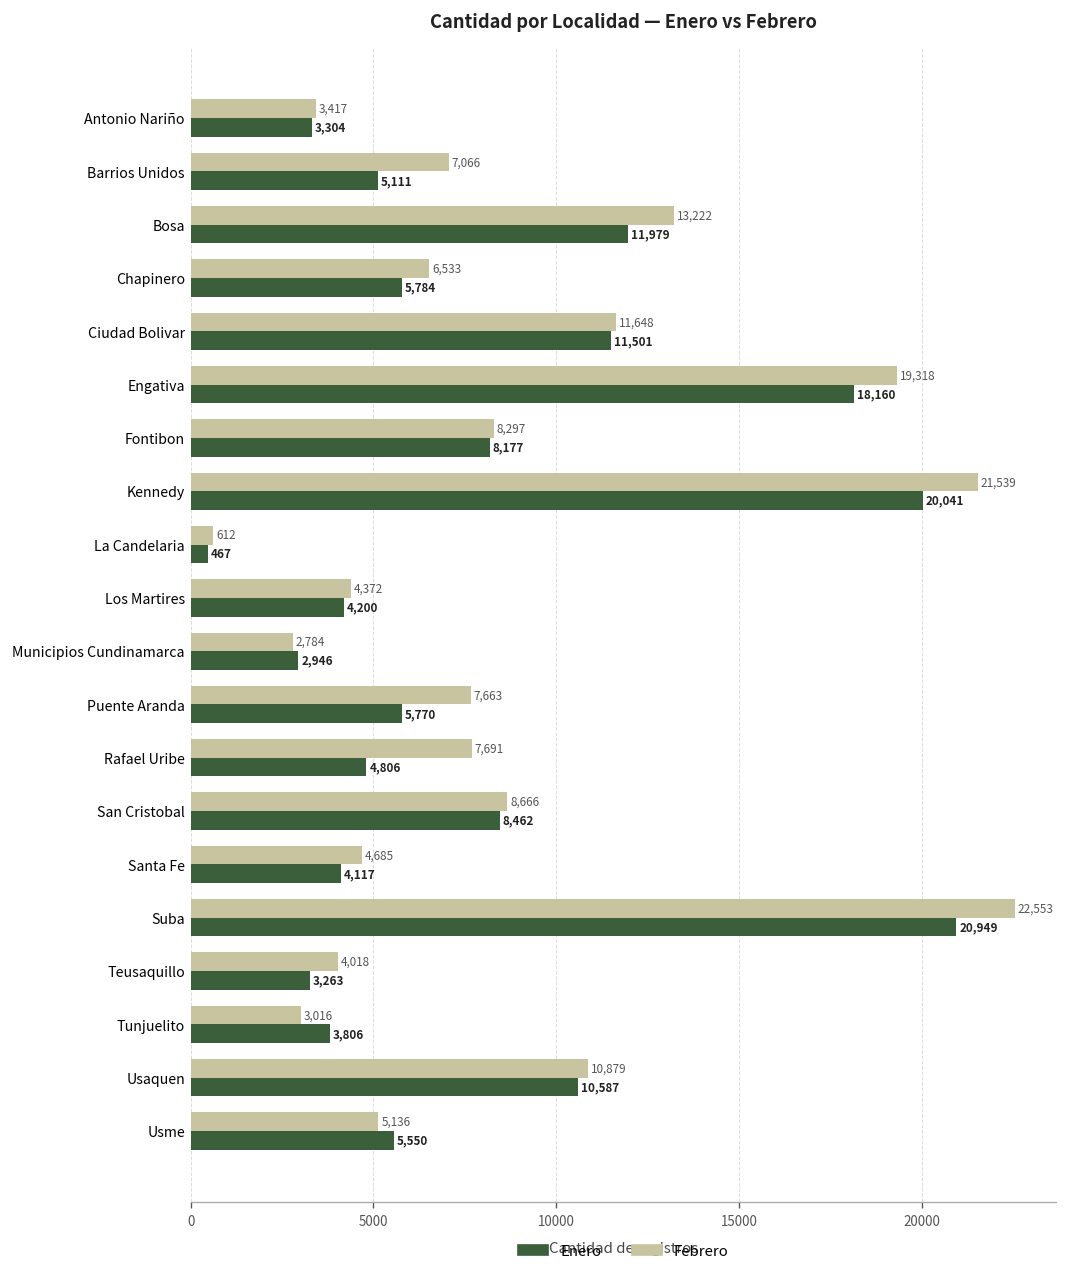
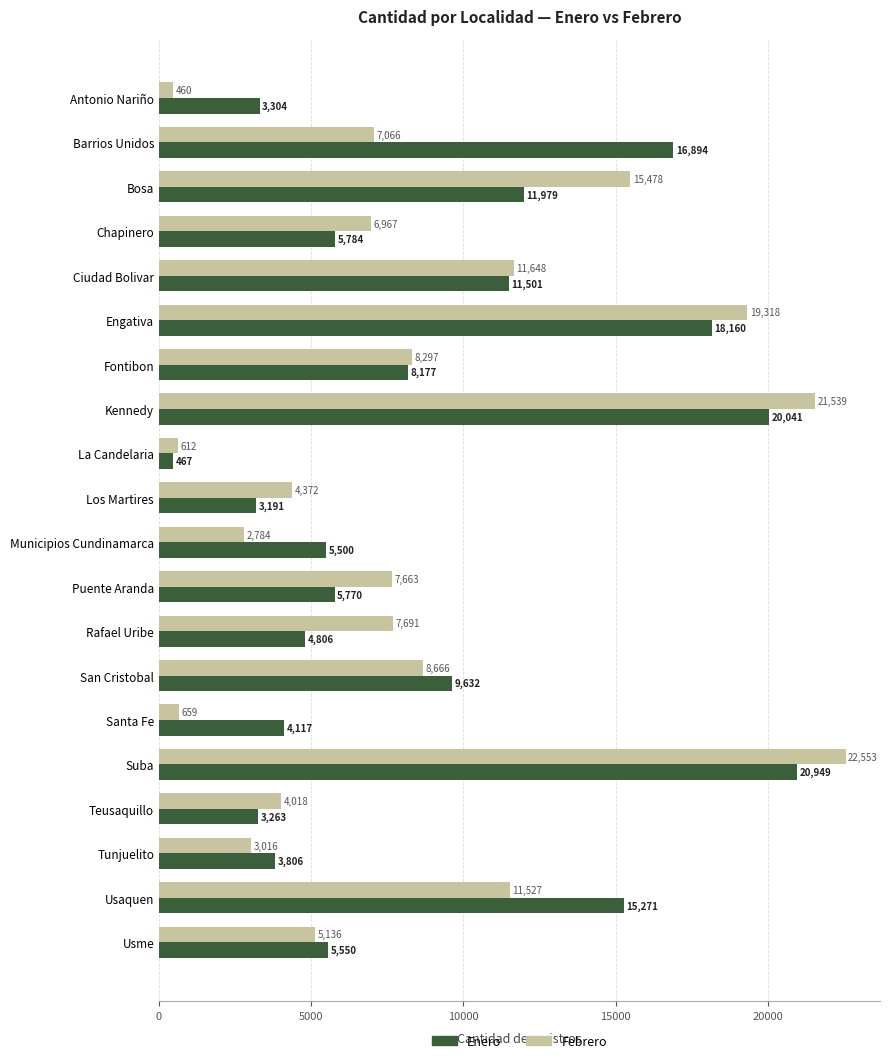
  {
    "Enero": {
      "Antonio Nariño": "3,304",
-     "Barrios Unidos": "5,111",
+     "Barrios Unidos": "16,894",
      "Bosa": "11,979",
      "Chapinero": "5,784",
      "Ciudad Bolivar": "11,501",
      "Engativa": "18,160",
      "Fontibon": "8,177",
      "Kennedy": "20,041",
      "La Candelaria": "467",
-     "Los Martires": "4,200",
-     "Municipios Cundinamarca": "2,946",
+     "Los Martires": "3,191",
+     "Municipios Cundinamarca": "5,500",
      "Puente Aranda": "5,770",
      "Rafael Uribe": "4,806",
-     "San Cristobal": "8,462",
+     "San Cristobal": "9,632",
      "Santa Fe": "4,117",
      "Suba": "20,949",
      "Teusaquillo": "3,263",
      "Tunjuelito": "3,806",
-     "Usaquen": "10,587",
+     "Usaquen": "15,271",
      "Usme": "5,550"
    },
    "Febrero": {
-     "Antonio Nariño": "3,417",
+     "Antonio Nariño": "460",
      "Barrios Unidos": "7,066",
-     "Bosa": "13,222",
-     "Chapinero": "6,533",
+     "Bosa": "15,478",
+     "Chapinero": "6,967",
      "Ciudad Bolivar": "11,648",
      "Engativa": "19,318",
      "Fontibon": "8,297",
      "Kennedy": "21,539",
      "La Candelaria": "612",
      "Los Martires": "4,372",
      "Municipios Cundinamarca": "2,784",
      "Puente Aranda": "7,663",
      "Rafael Uribe": "7,691",
      "San Cristobal": "8,666",
-     "Santa Fe": "4,685",
+     "Santa Fe": "659",
      "Suba": "22,553",
      "Teusaquillo": "4,018",
      "Tunjuelito": "3,016",
-     "Usaquen": "10,879",
+     "Usaquen": "11,527",
      "Usme": "5,136"
    }
  }
